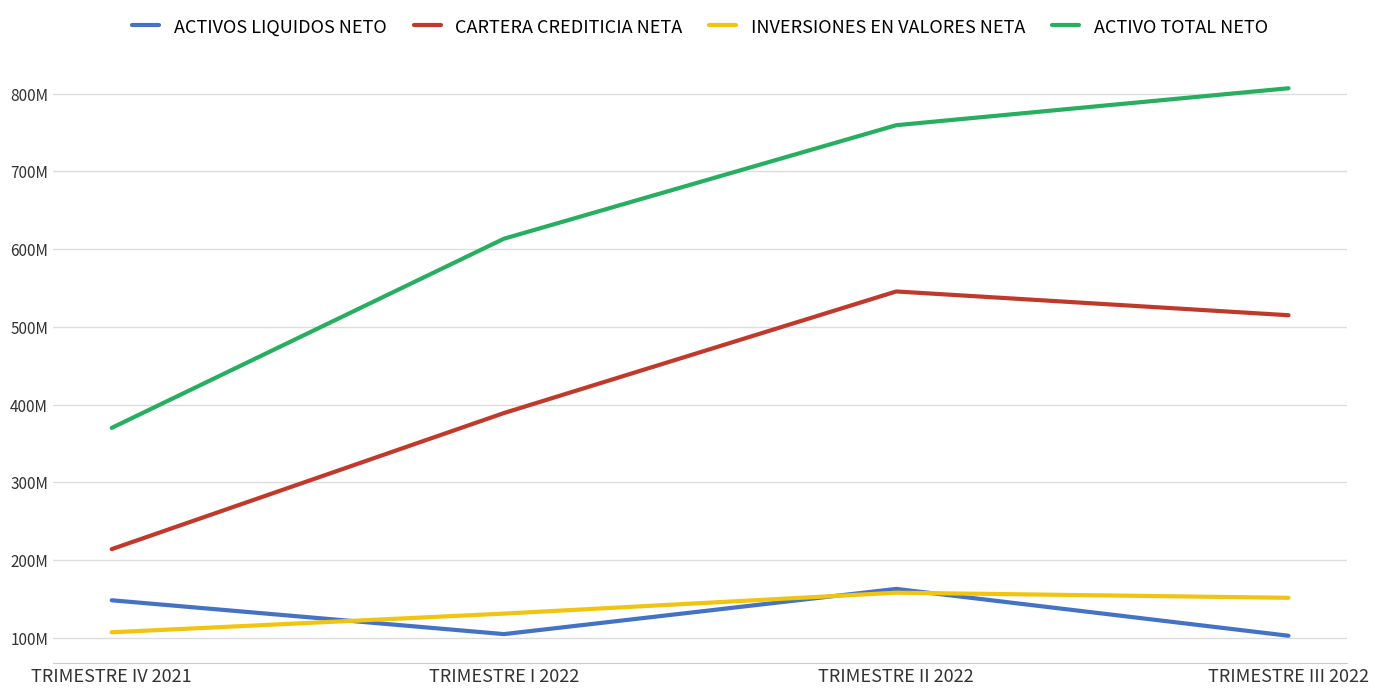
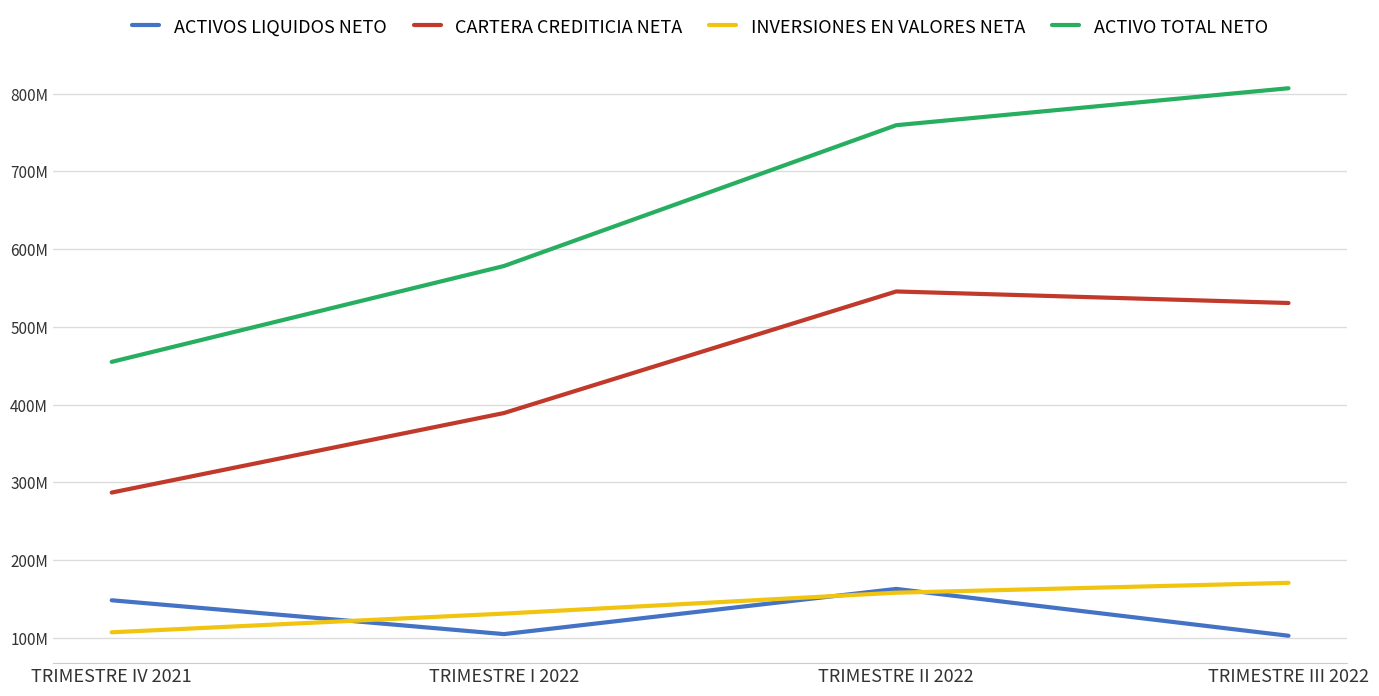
  {
    "ACTIVOS LIQUIDOS NETO": {
      "TRIMESTRE IV 2021": 150000000,
      "TRIMESTRE I 2022": 100000000,
      "TRIMESTRE II 2022": 160000000,
      "TRIMESTRE III 2022": 100000000
    },
    "CARTERA CREDITICIA NETA": {
-     "TRIMESTRE IV 2021": 210000000,
+     "TRIMESTRE IV 2021": 290000000,
      "TRIMESTRE I 2022": 390000000,
      "TRIMESTRE II 2022": 550000000,
-     "TRIMESTRE III 2022": 520000000
+     "TRIMESTRE III 2022": 530000000
    },
    "INVERSIONES EN VALORES NETA": {
      "TRIMESTRE IV 2021": 110000000,
      "TRIMESTRE I 2022": 130000000,
      "TRIMESTRE II 2022": 160000000,
-     "TRIMESTRE III 2022": 150000000
+     "TRIMESTRE III 2022": 170000000
    },
    "ACTIVO TOTAL NETO": {
-     "TRIMESTRE IV 2021": 370000000,
-     "TRIMESTRE I 2022": 610000000,
+     "TRIMESTRE IV 2021": 460000000,
+     "TRIMESTRE I 2022": 580000000,
      "TRIMESTRE II 2022": 760000000,
      "TRIMESTRE III 2022": 810000000
    }
  }
